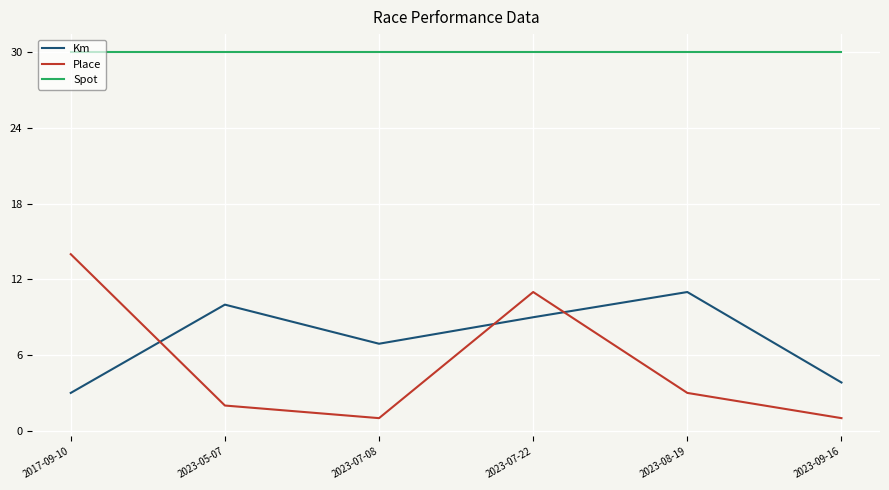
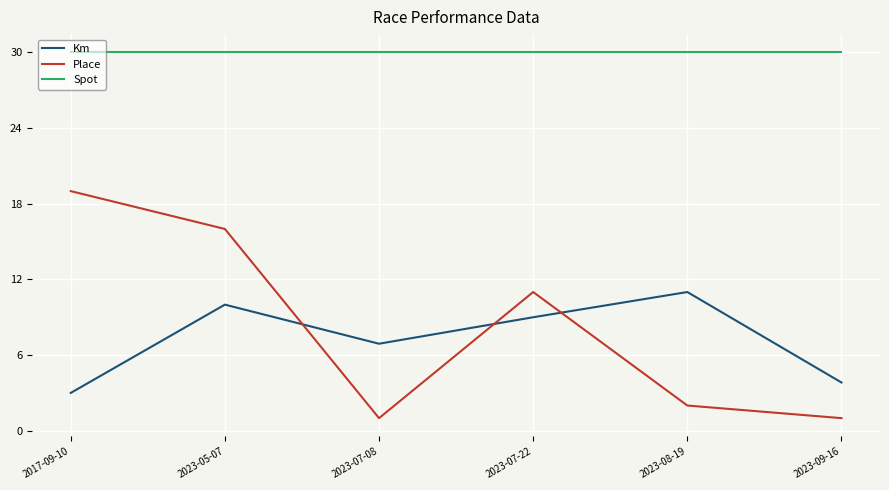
  {
    "Km": {
      "2017-09-10": 3,
      "2023-05-07": 10,
      "2023-07-08": 7,
      "2023-07-22": 9,
      "2023-08-19": 11,
      "2023-09-16": 4
    },
    "Place": {
-     "2017-09-10": 14,
-     "2023-05-07": 2,
+     "2017-09-10": 19,
+     "2023-05-07": 16,
      "2023-07-08": 1,
      "2023-07-22": 11,
-     "2023-08-19": 3,
+     "2023-08-19": 2,
      "2023-09-16": 1
    },
    "Spot": {
      "2023-05-07": 30,
      "2023-07-08": 30,
      "2023-07-22": 30,
      "2023-08-19": 30,
      "2023-09-16": 30
    }
  }
